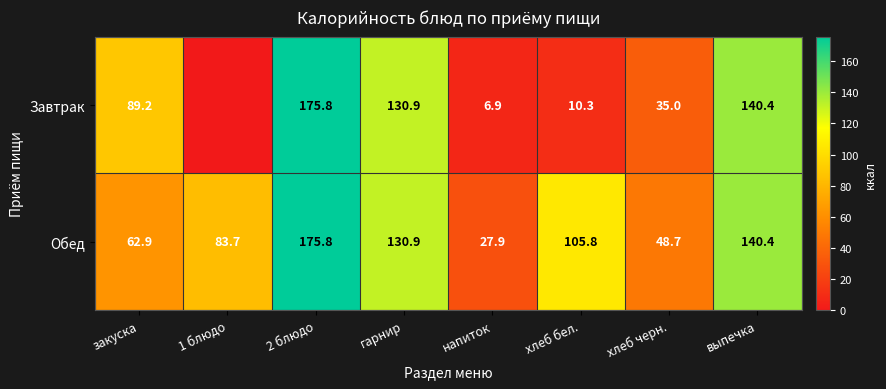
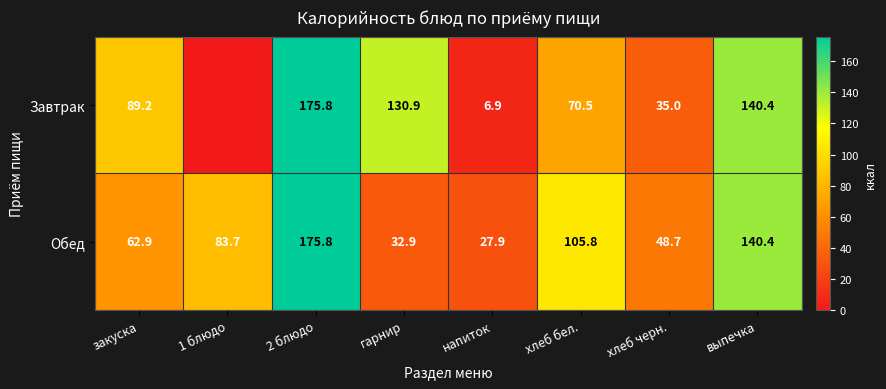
  {
    "Завтрак": {
      "закуска": 89.2,
      "2 блюдо": 175.8,
      "гарнир": 130.9,
      "напиток": 6.9,
-     "хлеб бел.": 10.3,
+     "хлеб бел.": 70.5,
      "хлеб черн.": 35.0,
      "выпечка": 140.4
    },
    "Обед": {
      "закуска": 62.9,
      "1 блюдо": 83.7,
      "2 блюдо": 175.8,
-     "гарнир": 130.9,
+     "гарнир": 32.9,
      "напиток": 27.9,
      "хлеб бел.": 105.8,
      "хлеб черн.": 48.7,
      "выпечка": 140.4
    }
  }
